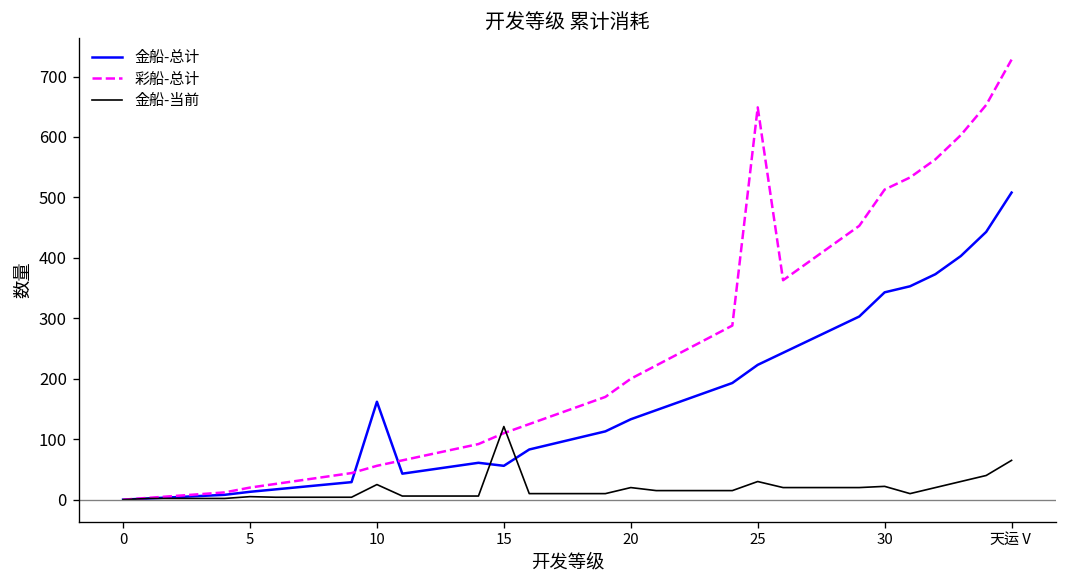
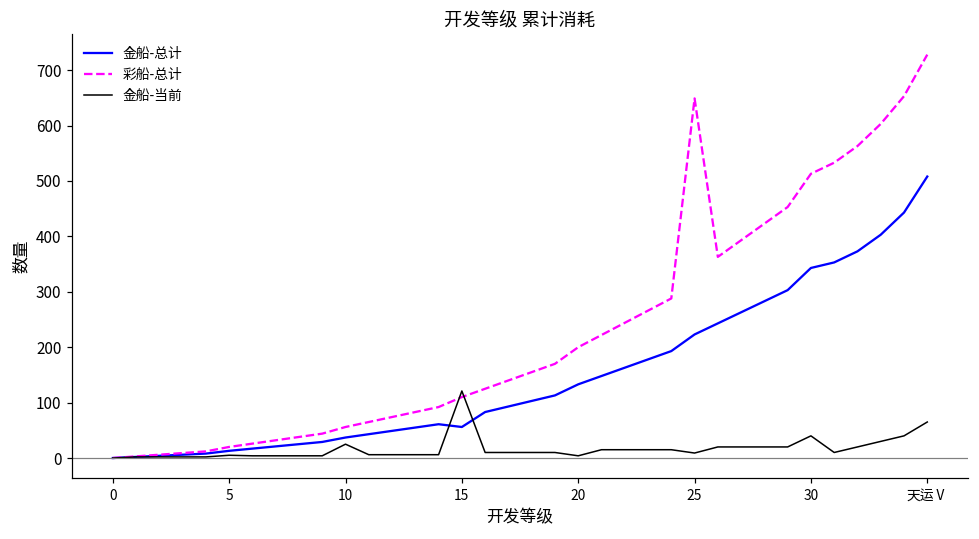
  {
    "金船-总计": {
      "5": 10,
-     "10": 160,
+     "10": 40,
      "15": 60,
      "20": 130,
      "25": 220,
      "30": 340,
      "天运Ⅴ": 510
    },
    "彩船-总计": {
      "5": 20,
      "10": 60,
      "15": 110,
      "20": 200,
      "25": 650,
      "30": 510,
      "天运Ⅴ": 730
    },
    "金船-当前": {
      "5": 10,
      "10": 30,
      "15": 120,
-     "20": 20,
-     "25": 30,
-     "30": 20,
+     "20": 0,
+     "25": 10,
+     "30": 40,
      "天运Ⅴ": 70
    }
  }
